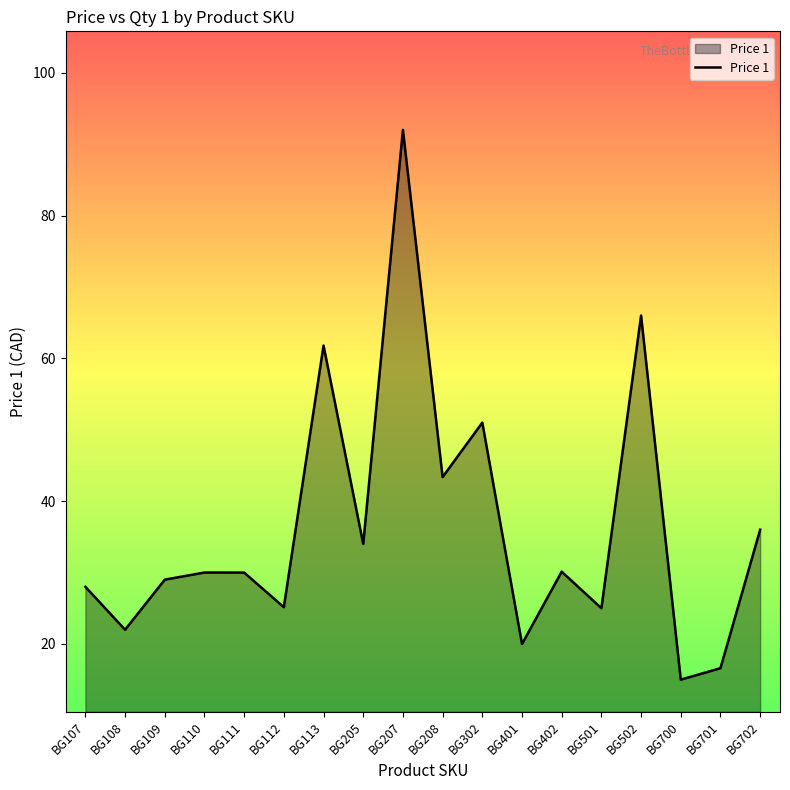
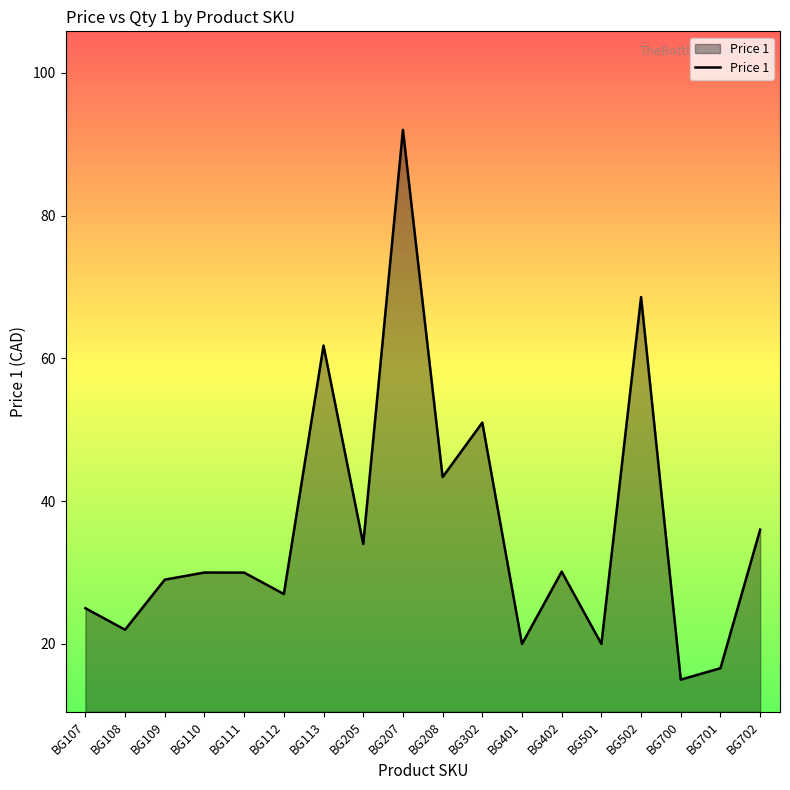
  {
-   "BG107": 28,
+   "BG107": 25,
    "BG108": 22,
    "BG109": 29,
    "BG110": 30,
    "BG111": 30,
-   "BG112": 25,
+   "BG112": 27,
    "BG113": 62,
    "BG205": 34,
    "BG207": 92,
    "BG208": 43,
    "BG302": 51,
    "BG401": 20,
    "BG402": 30,
-   "BG501": 25,
-   "BG502": 66,
+   "BG501": 20,
+   "BG502": 69,
    "BG700": 15,
    "BG701": 17,
    "BG702": 36
  }
